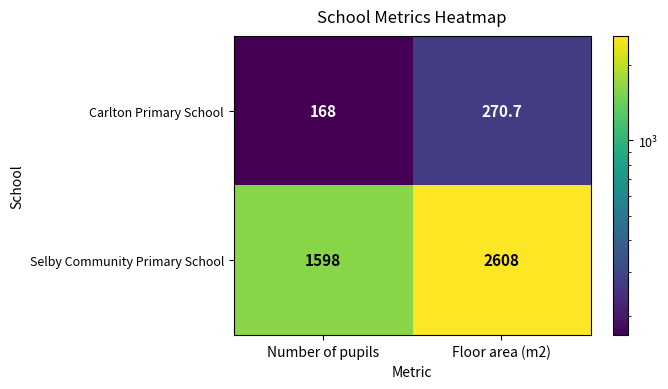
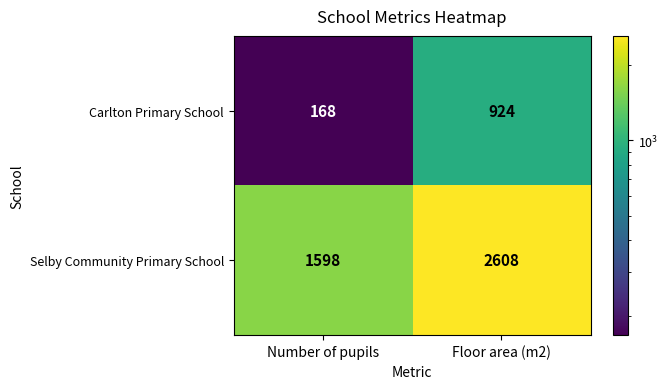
  {
    "Carlton Primary School": {
      "Number of pupils": 168,
-     "Floor area (m2)": 270.7
+     "Floor area (m2)": 924
    },
    "Selby Community Primary School": {
      "Number of pupils": 1598,
      "Floor area (m2)": 2608
    }
  }
